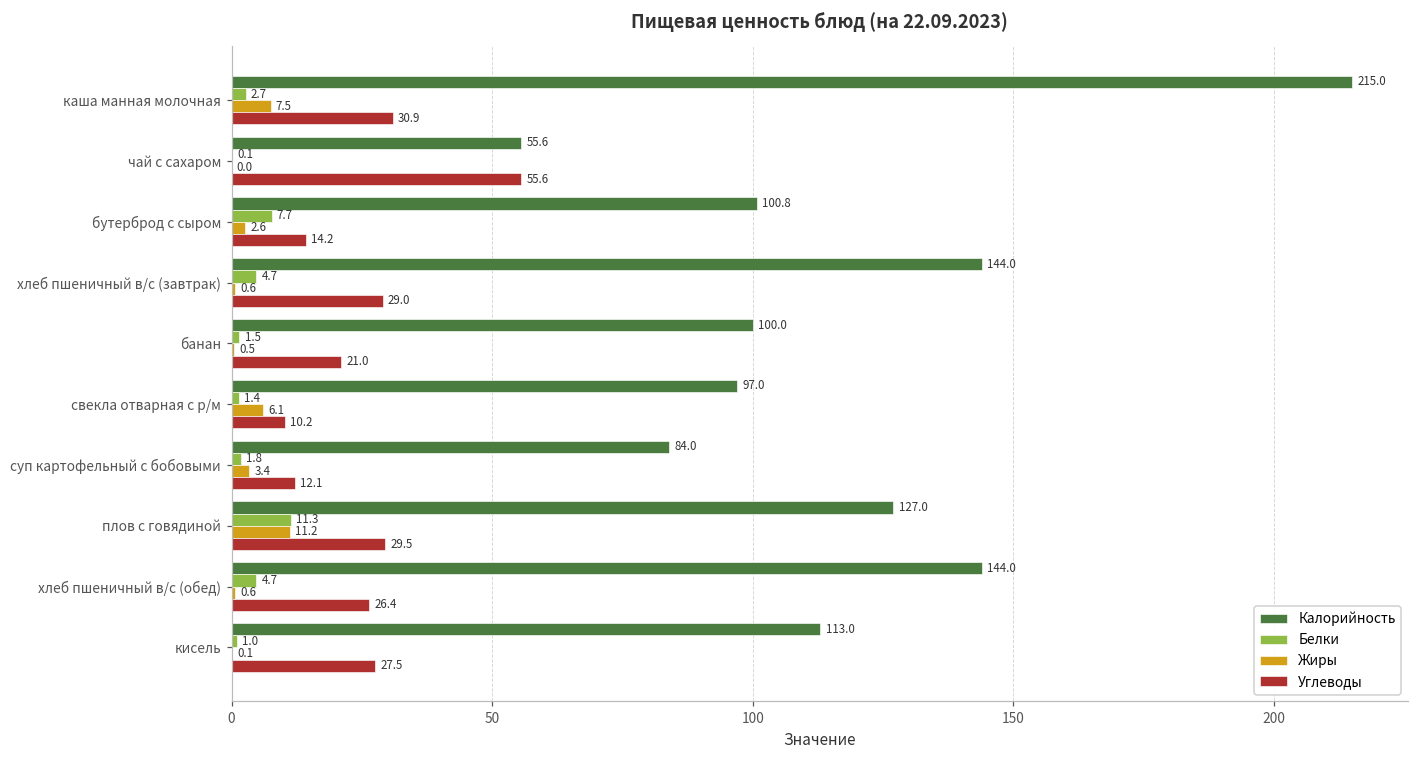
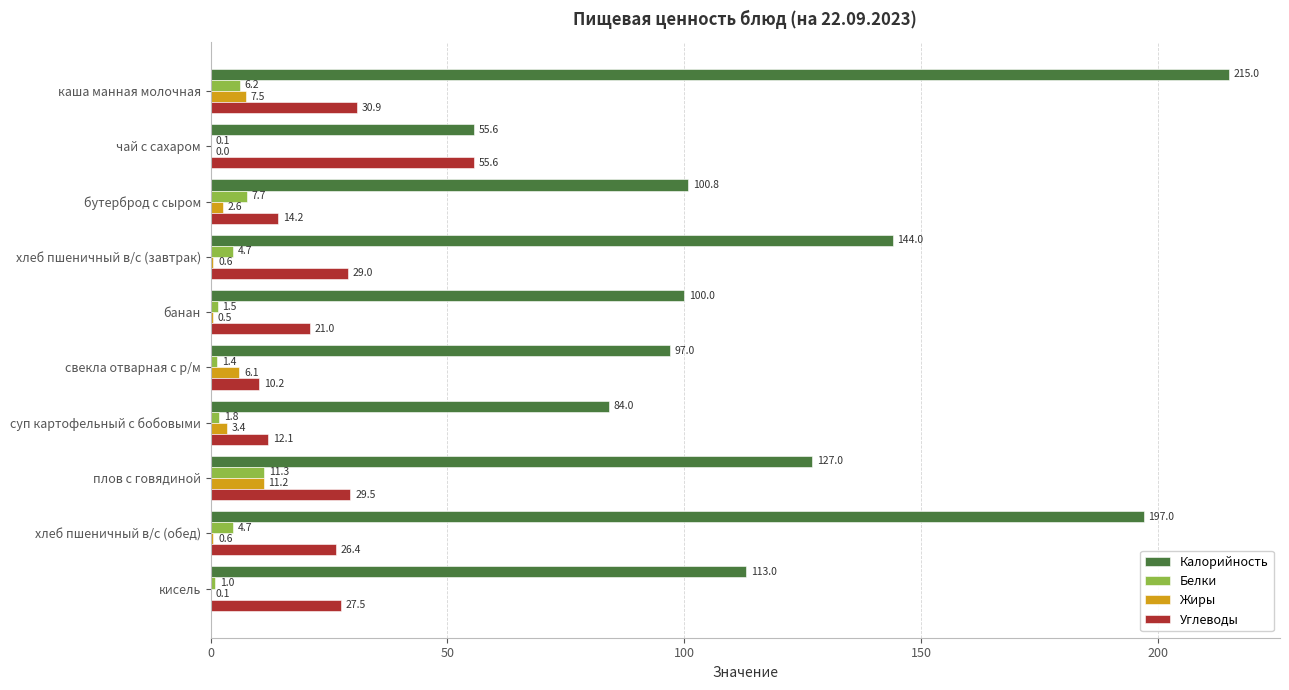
  {
    "Калорийность": {
      "каша манная молочная": 215.0,
      "чай с сахаром": 55.6,
      "бутерброд с сыром": 100.8,
      "хлеб пшеничный в/с (завтрак)": 144.0,
      "банан": 100.0,
      "свекла отварная с р/м": 97.0,
      "суп картофельный с бобовыми": 84.0,
      "плов с говядиной": 127.0,
-     "хлеб пшеничный в/с (обед)": 144.0,
+     "хлеб пшеничный в/с (обед)": 197.0,
      "кисель": 113.0
    },
    "Белки": {
-     "каша манная молочная": 2.7,
+     "каша манная молочная": 6.2,
      "чай с сахаром": 0.1,
      "бутерброд с сыром": 7.7,
      "хлеб пшеничный в/с (завтрак)": 4.7,
      "банан": 1.5,
      "свекла отварная с р/м": 1.4,
      "суп картофельный с бобовыми": 1.8,
      "плов с говядиной": 11.3,
      "хлеб пшеничный в/с (обед)": 4.7,
      "кисель": 1.0
    },
    "Жиры": {
      "каша манная молочная": 7.5,
      "чай с сахаром": 0.0,
      "бутерброд с сыром": 2.6,
      "хлеб пшеничный в/с (завтрак)": 0.6,
      "банан": 0.5,
      "свекла отварная с р/м": 6.1,
      "суп картофельный с бобовыми": 3.4,
      "плов с говядиной": 11.2,
      "хлеб пшеничный в/с (обед)": 0.6,
      "кисель": 0.1
    },
    "Углеводы": {
      "каша манная молочная": 30.9,
      "чай с сахаром": 55.6,
      "бутерброд с сыром": 14.2,
      "хлеб пшеничный в/с (завтрак)": 29.0,
      "банан": 21.0,
      "свекла отварная с р/м": 10.2,
      "суп картофельный с бобовыми": 12.1,
      "плов с говядиной": 29.5,
      "хлеб пшеничный в/с (обед)": 26.4,
      "кисель": 27.5
    }
  }
